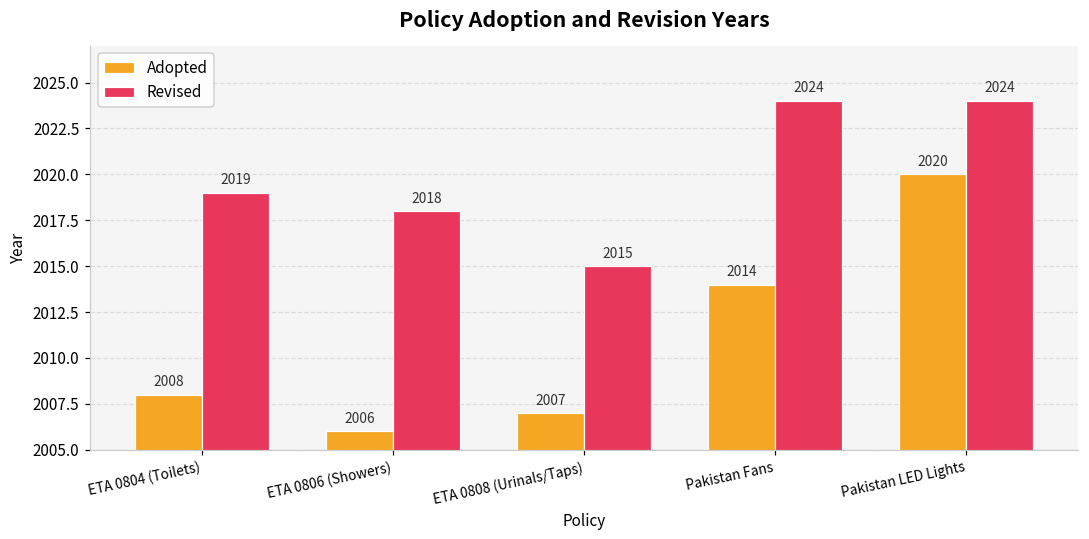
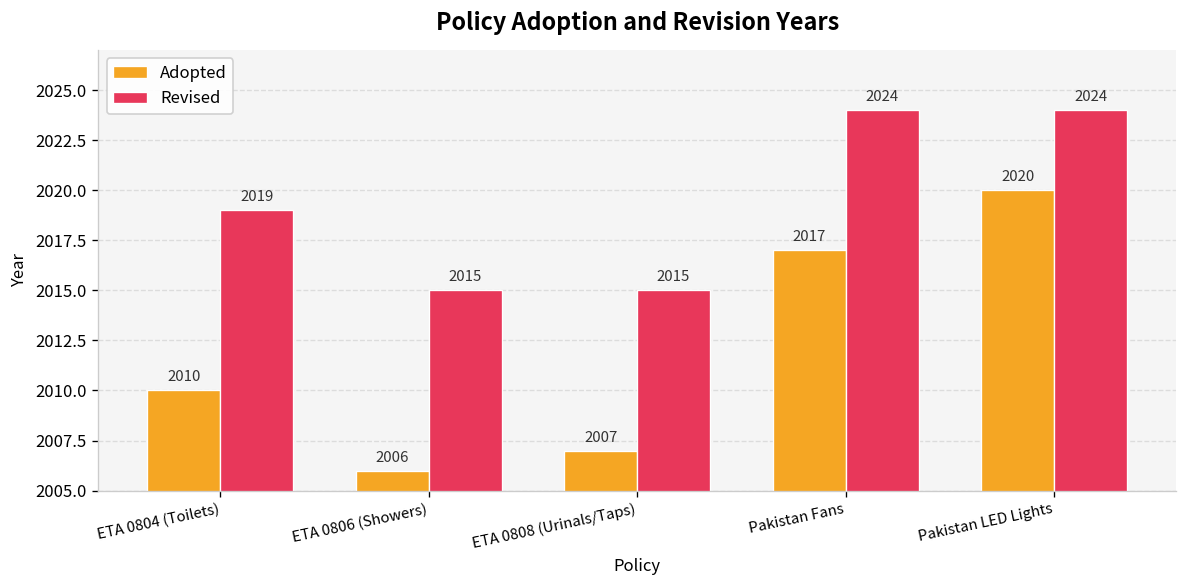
  {
    "Adopted": {
-     "ETA 0804 (Toilets)": 2008,
+     "ETA 0804 (Toilets)": 2010,
      "ETA 0806 (Showers)": 2006,
      "ETA 0808 (Urinals/Taps)": 2007,
-     "Pakistan Fans": 2014,
+     "Pakistan Fans": 2017,
      "Pakistan LED Lights": 2020
    },
    "Revised": {
      "ETA 0804 (Toilets)": 2019,
-     "ETA 0806 (Showers)": 2018,
+     "ETA 0806 (Showers)": 2015,
      "ETA 0808 (Urinals/Taps)": 2015,
      "Pakistan Fans": 2024,
      "Pakistan LED Lights": 2024
    }
  }
